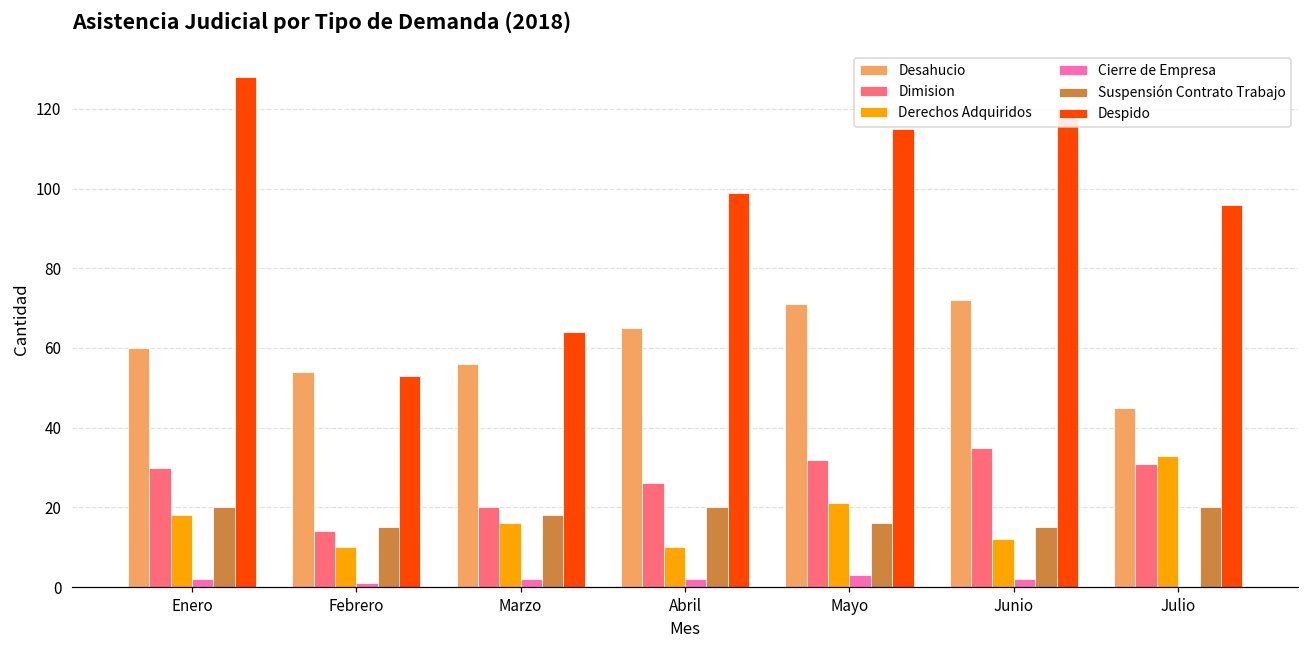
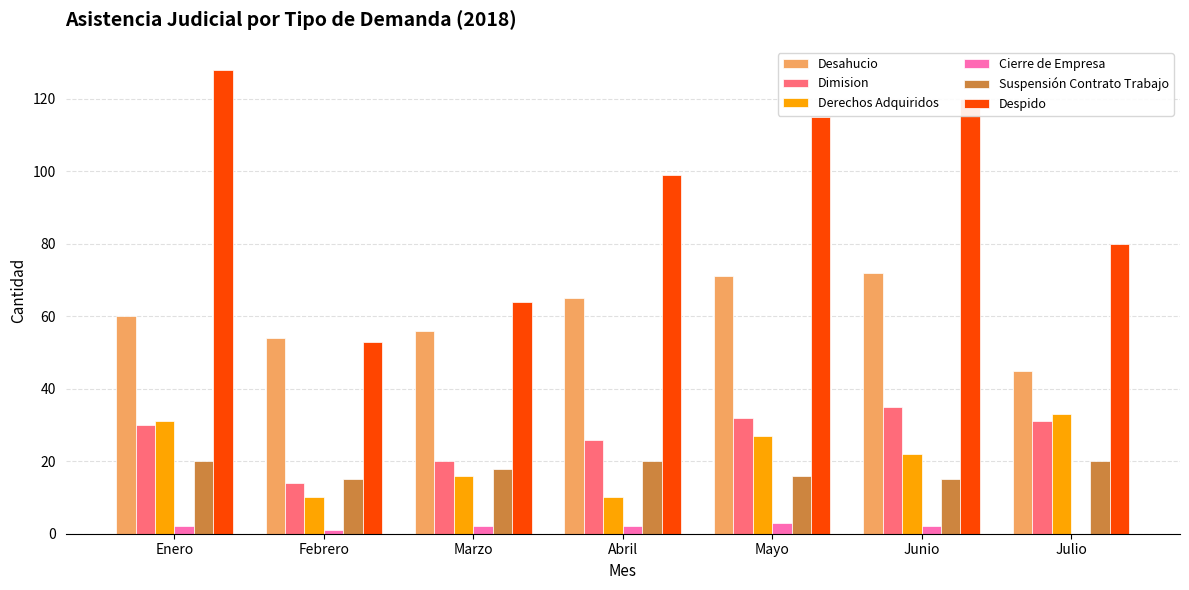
  {
    "Derechos Adquiridos": {
-     "Enero": 18,
+     "Enero": 31,
      "Febrero": 10,
      "Marzo": 16,
      "Abril": 10,
-     "Mayo": 21,
-     "Junio": 12,
+     "Mayo": 27,
+     "Junio": 22,
      "Julio": 33
    },
    "Despido": {
      "Enero": 128,
      "Febrero": 53,
      "Marzo": 64,
      "Abril": 99,
      "Mayo": 115,
-     "Julio": 96
+     "Julio": 80
    }
  }
